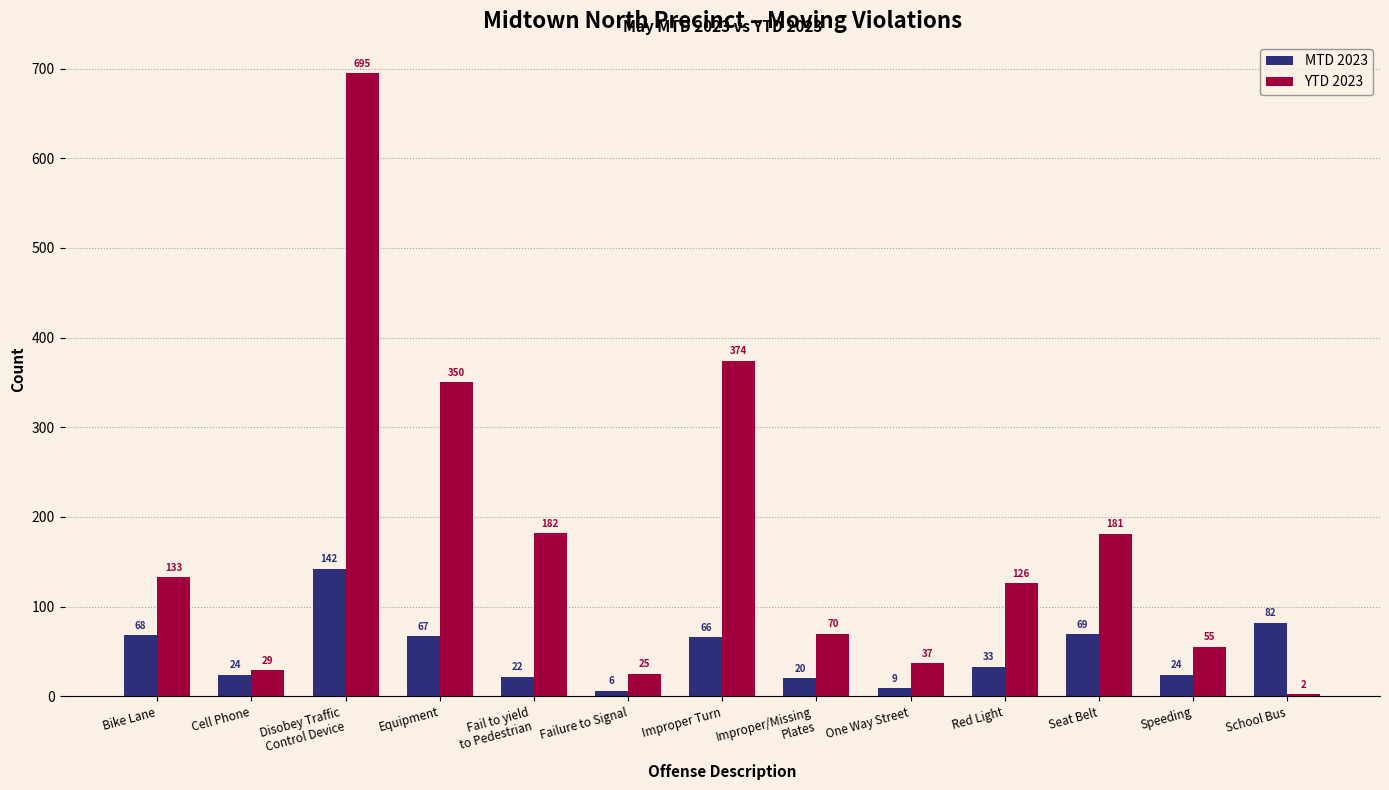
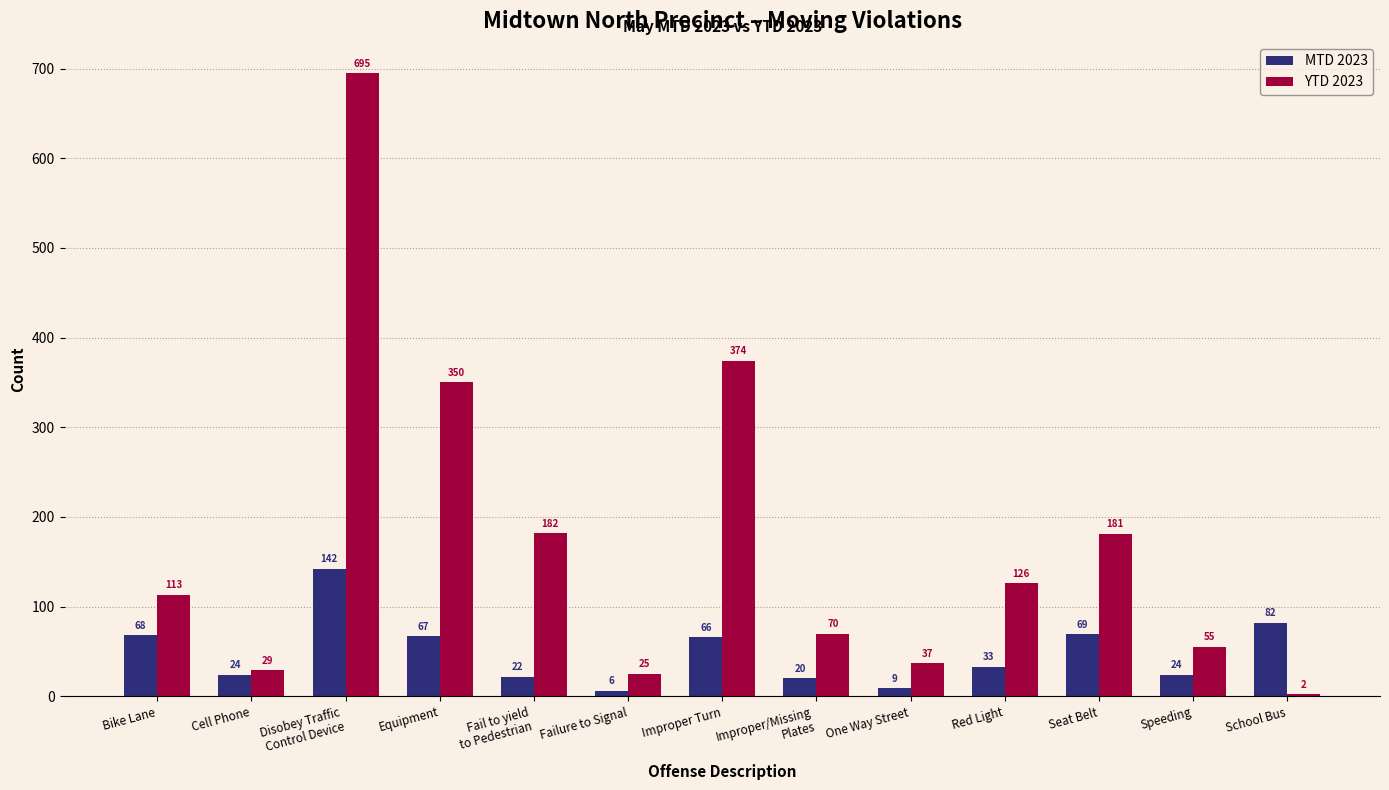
  {
    "MTD 2023": {
      "Bike Lane": 68,
      "Cell Phone": 24,
      "Disobey Traffic Control Device": 142,
      "Equipment": 67,
      "Fail to yield to Pedestrian": 22,
      "Failure to Signal": 6,
      "Improper Turn": 66,
      "Improper/Missing Plates": 20,
      "One Way Street": 9,
      "Red Light": 33,
      "Seat Belt": 69,
      "Speeding": 24,
      "School Bus": 82
    },
    "YTD 2023": {
-     "Bike Lane": 133,
+     "Bike Lane": 113,
      "Cell Phone": 29,
      "Disobey Traffic Control Device": 695,
      "Equipment": 350,
      "Fail to yield to Pedestrian": 182,
      "Failure to Signal": 25,
      "Improper Turn": 374,
      "Improper/Missing Plates": 70,
      "One Way Street": 37,
      "Red Light": 126,
      "Seat Belt": 181,
      "Speeding": 55,
      "School Bus": 2
    }
  }
